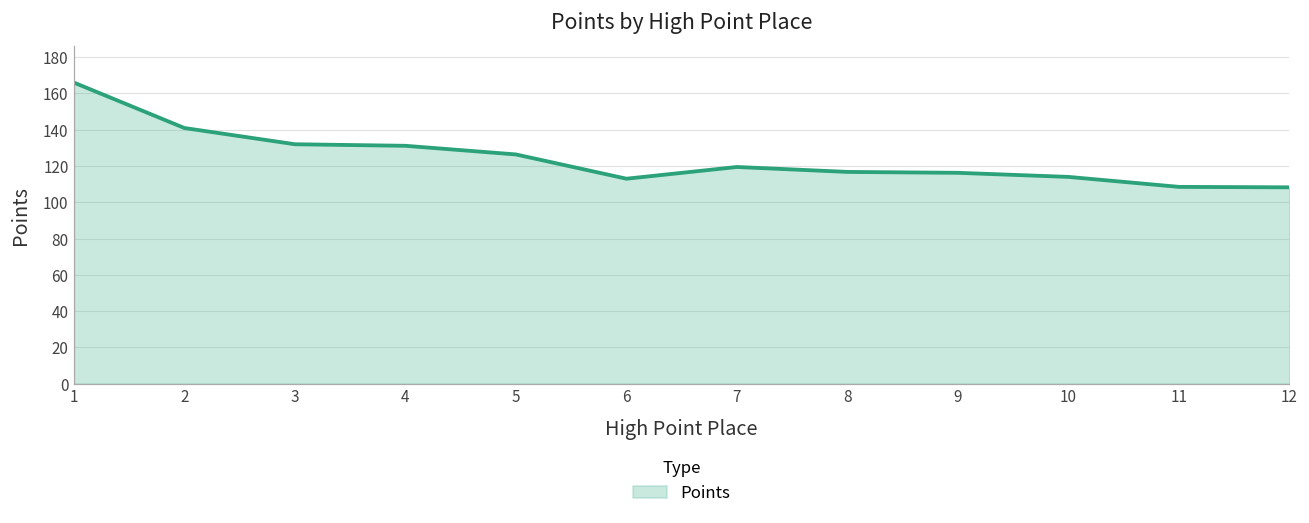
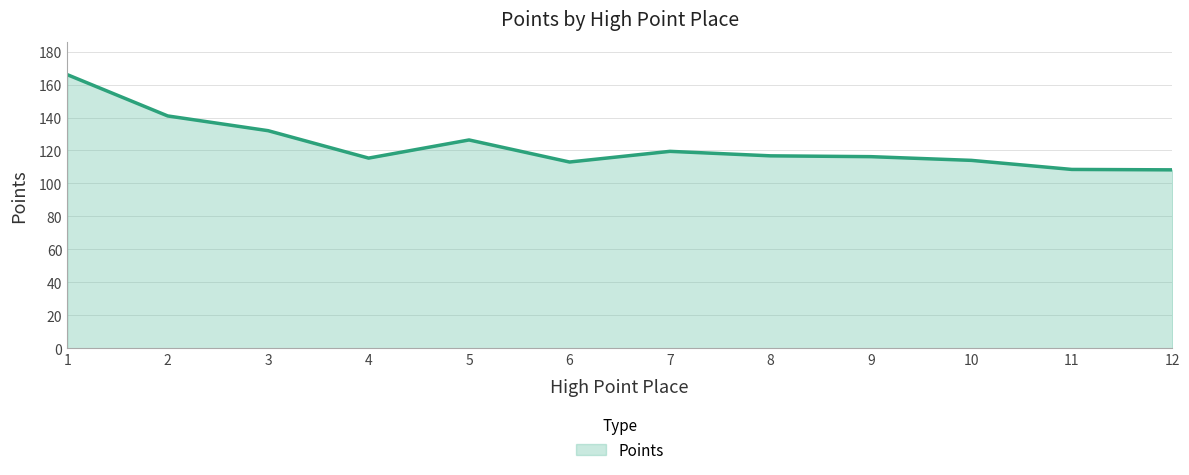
  {
    "1": 166,
    "2": 141,
    "3": 132,
-   "4": 131,
+   "4": 115,
    "5": 126,
    "6": 113,
    "7": 119,
    "8": 117,
    "9": 116,
    "10": 114,
    "11": 109,
    "12": 108
  }
